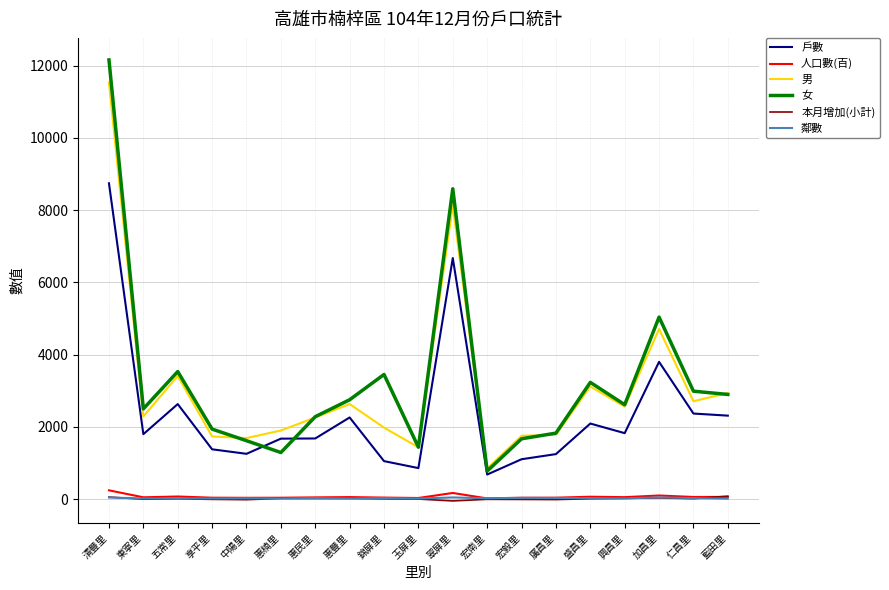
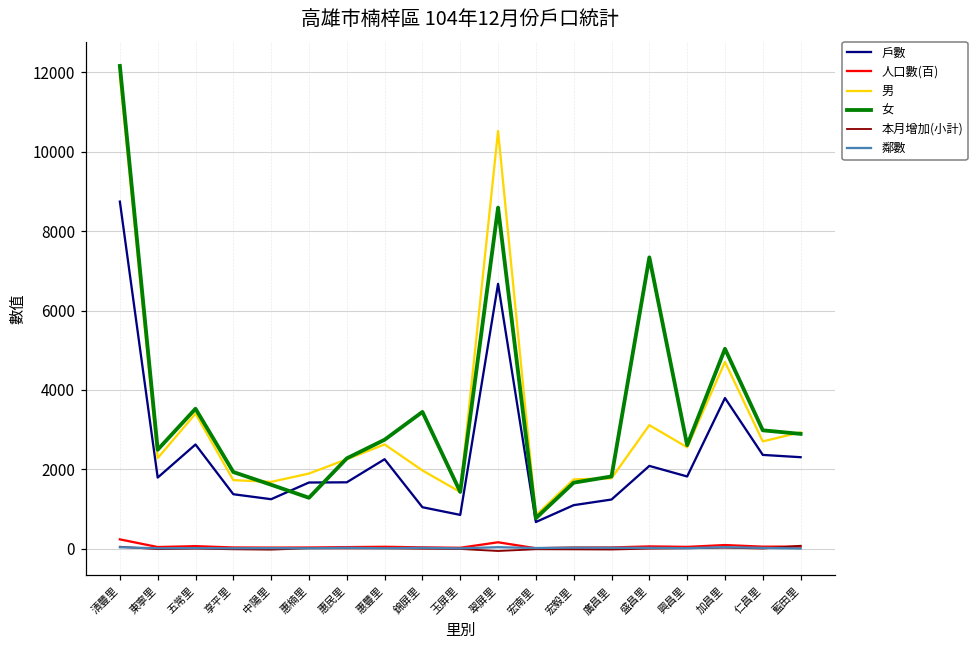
  {
    "戶數": {
      "清豐里": 8700,
      "東寧里": 1800,
      "五常里": 2600,
      "享平里": 1400,
      "中陽里": 1300,
      "惠楠里": 1700,
      "惠民里": 1700,
      "惠豐里": 2300,
      "錦屏里": 1000,
      "玉屏里": 900,
      "翠屏里": 6700,
      "宏南里": 700,
      "宏毅里": 1100,
      "廣昌里": 1200,
      "盛昌里": 2100,
      "興昌里": 1800,
      "加昌里": 3800,
      "仁昌里": 2400,
      "藍田里": 2300
    },
    "人口數(百)": {
      "清豐里": 200,
      "翠屏里": 200
    },
    "男": {
-     "清豐里": 11500,
+     "清豐里": 11900,
      "東寧里": 2300,
      "五常里": 3400,
      "享平里": 1700,
      "中陽里": 1700,
      "惠楠里": 1900,
      "惠豐里": 2600,
      "錦屏里": 2000,
-     "翠屏里": 8100,
+     "翠屏里": 10500,
      "宏南里": 800,
      "宏毅里": 1800,
      "盛昌里": 3100,
      "加昌里": 4700,
      "仁昌里": 2700
    },
    "女": {
      "清豐里": 12200,
      "東寧里": 2500,
      "五常里": 3500,
      "享平里": 1900,
      "中陽里": 1600,
      "惠楠里": 1300,
      "惠豐里": 2700,
      "錦屏里": 3400,
      "翠屏里": 8600,
      "宏南里": 800,
      "宏毅里": 1700,
-     "盛昌里": 3200,
+     "盛昌里": 7300,
      "加昌里": 5000,
      "仁昌里": 3000
    },
    "本月增加(小計)": {
      "翠屏里": -100
    },
    "鄰數": {
      "翠屏里": 0
    }
  }
